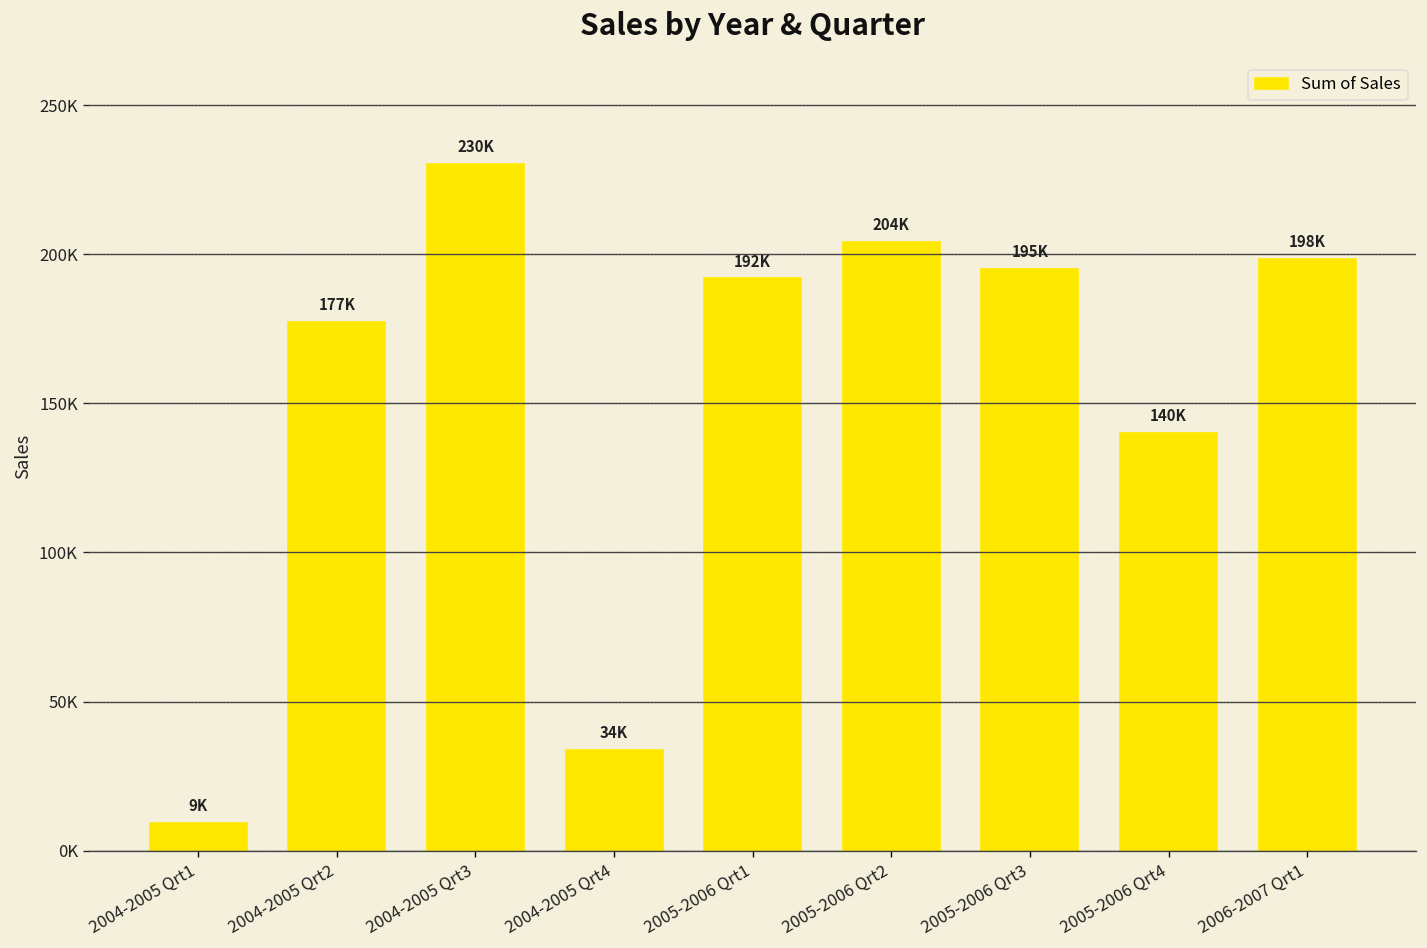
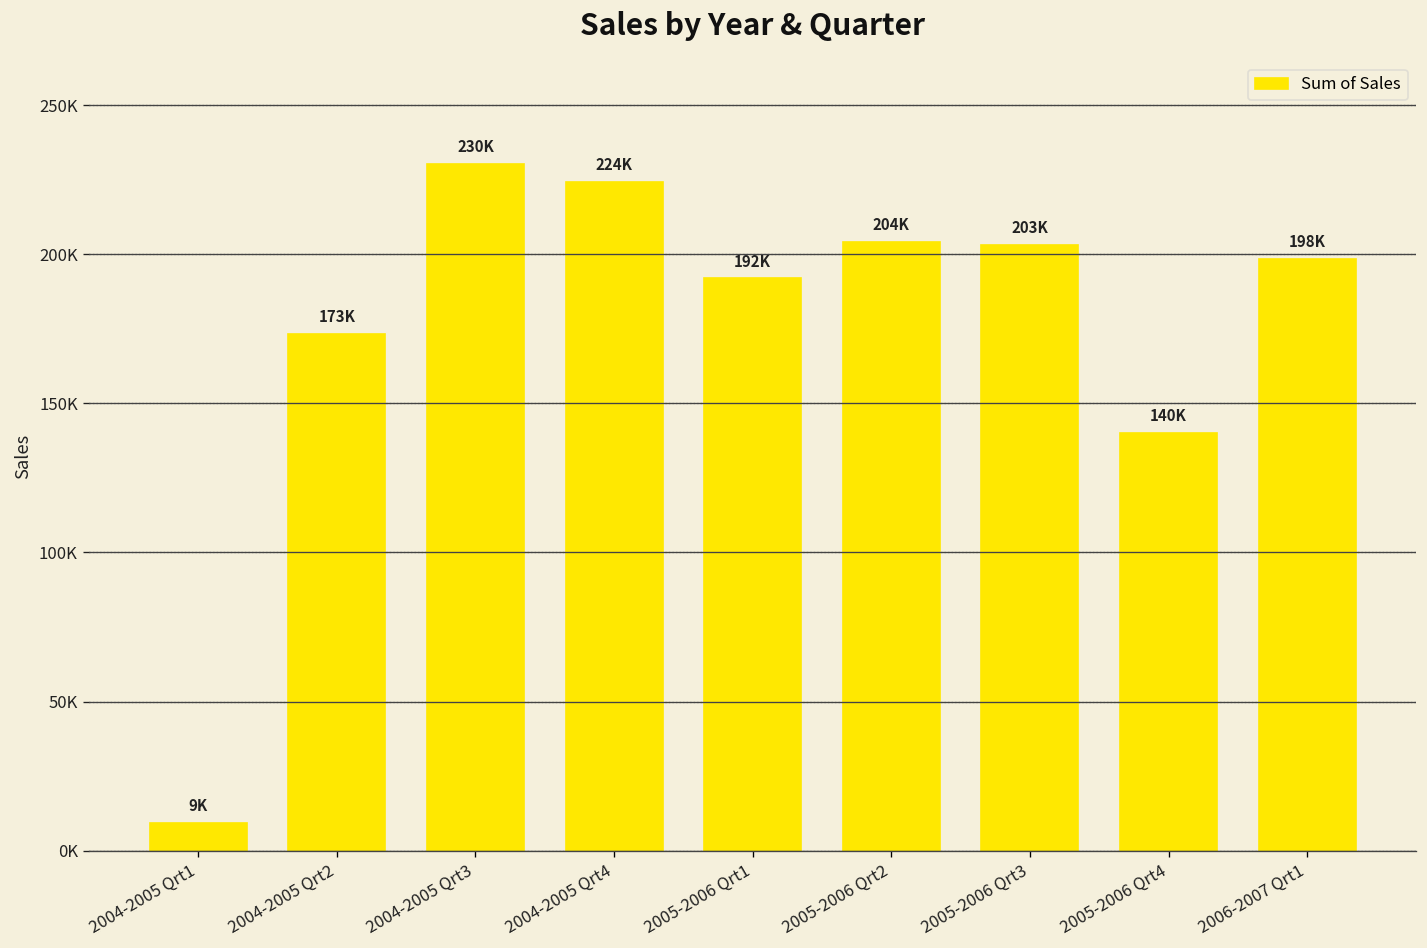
  {
    "2004-2005 Qrt1": "9K",
-   "2004-2005 Qrt2": "177K",
+   "2004-2005 Qrt2": "173K",
    "2004-2005 Qrt3": "230K",
-   "2004-2005 Qrt4": "34K",
+   "2004-2005 Qrt4": "224K",
    "2005-2006 Qrt1": "192K",
    "2005-2006 Qrt2": "204K",
-   "2005-2006 Qrt3": "195K",
+   "2005-2006 Qrt3": "203K",
    "2005-2006 Qrt4": "140K",
    "2006-2007 Qrt1": "198K"
  }
